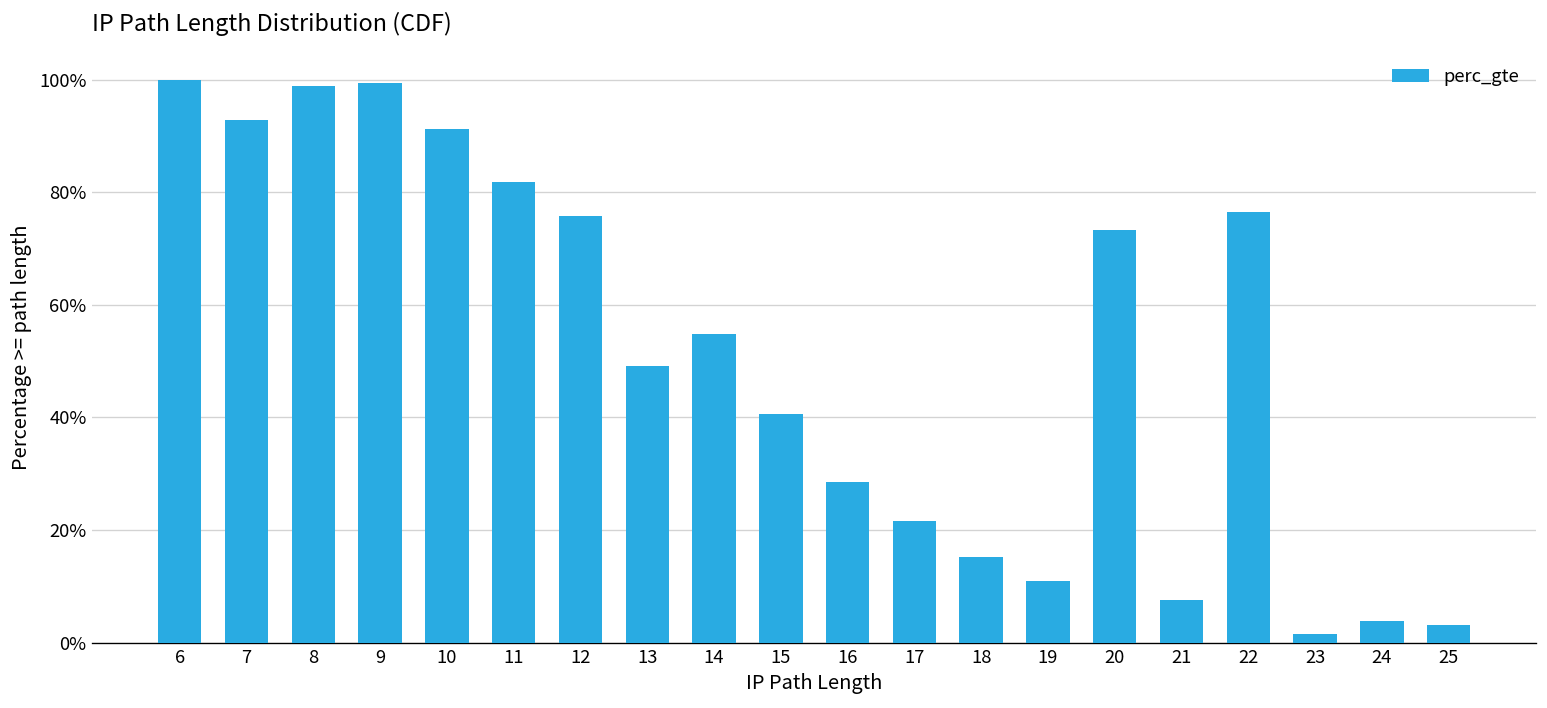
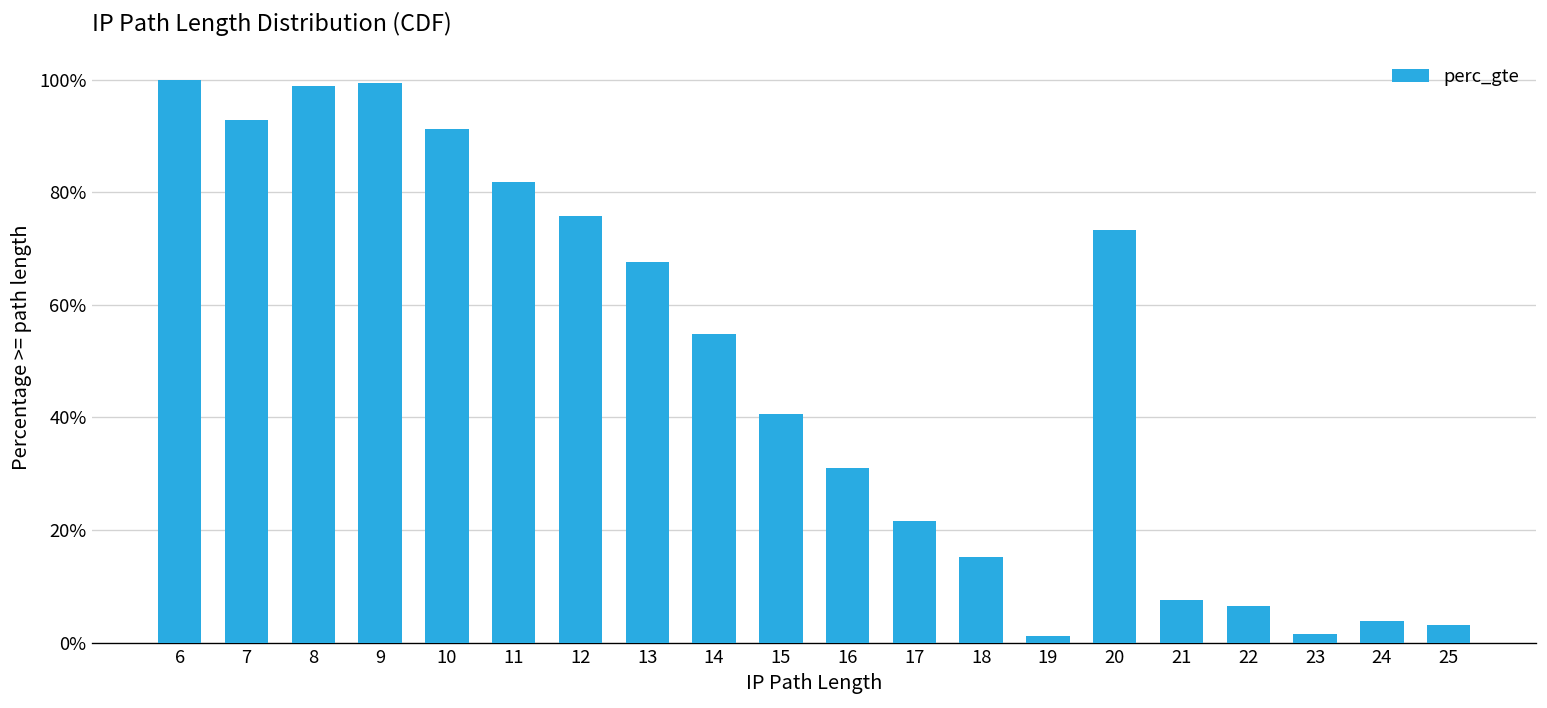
  {
    "6": "100%",
    "7": "93%",
    "8": "99%",
    "9": "99%",
    "10": "91%",
    "11": "82%",
    "12": "76%",
-   "13": "49%",
+   "13": "68%",
    "14": "55%",
    "15": "41%",
-   "16": "29%",
+   "16": "31%",
    "17": "22%",
    "18": "15%",
-   "19": "11%",
+   "19": "1%",
    "20": "73%",
    "21": "8%",
-   "22": "76%",
+   "22": "6%",
    "23": "2%",
    "24": "4%",
    "25": "3%"
  }
